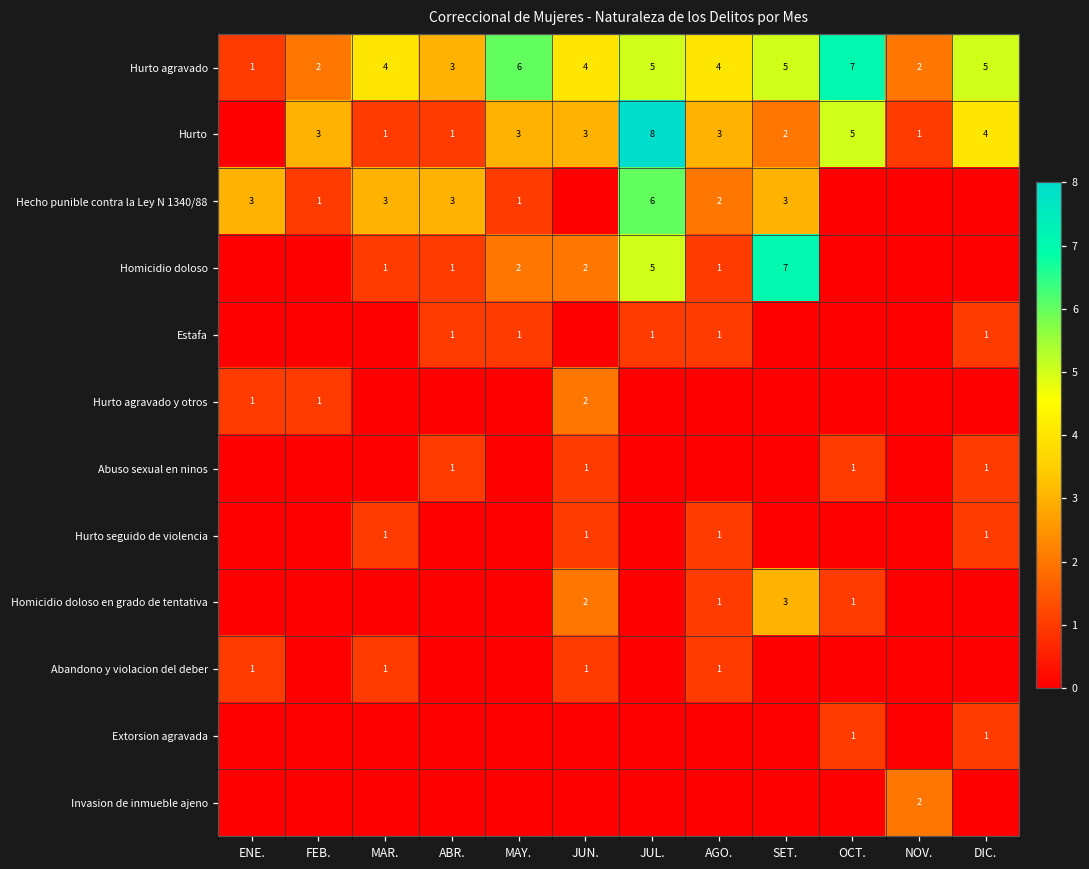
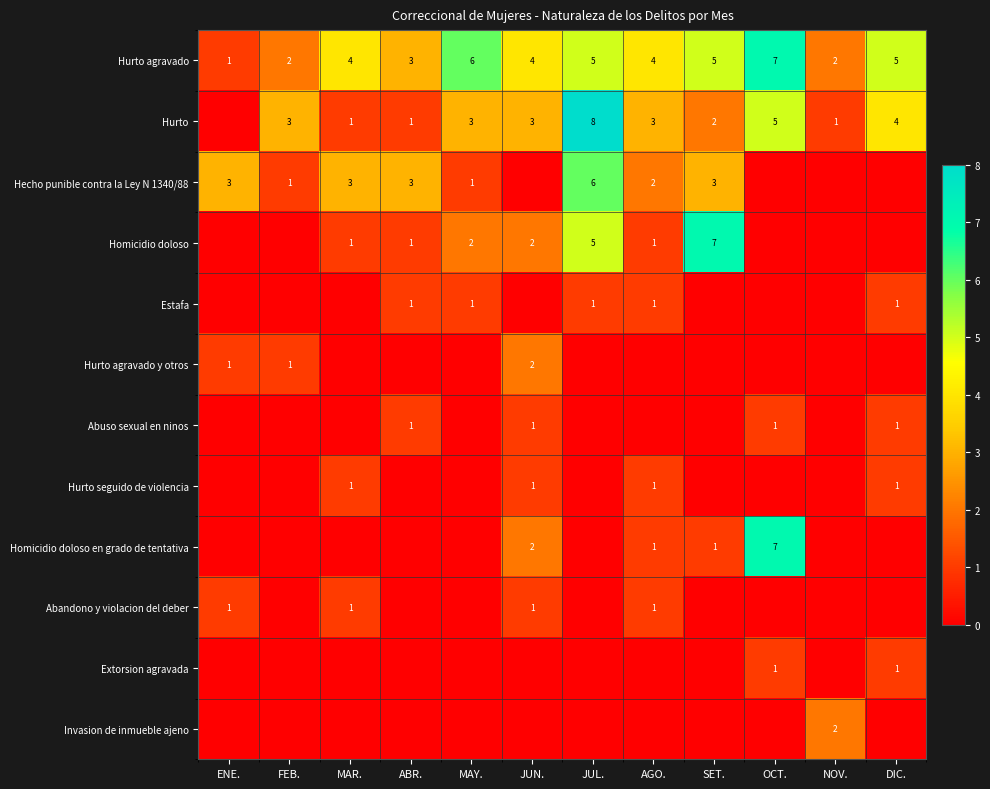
  {
    "Hurto agravado": {
      "ENE.": 1,
      "FEB.": 2,
      "MAR.": 4,
      "ABR.": 3,
      "MAY.": 6,
      "JUN.": 4,
      "JUL.": 5,
      "AGO.": 4,
      "SET.": 5,
      "OCT.": 7,
      "NOV.": 2,
      "DIC.": 5
    },
    "Hurto": {
      "FEB.": 3,
      "MAR.": 1,
      "ABR.": 1,
      "MAY.": 3,
      "JUN.": 3,
      "JUL.": 8,
      "AGO.": 3,
      "SET.": 2,
      "OCT.": 5,
      "NOV.": 1,
      "DIC.": 4
    },
    "Hecho punible contra la Ley N 1340/88": {
      "ENE.": 3,
      "FEB.": 1,
      "MAR.": 3,
      "ABR.": 3,
      "MAY.": 1,
      "JUL.": 6,
      "AGO.": 2,
      "SET.": 3
    },
    "Homicidio doloso": {
      "MAR.": 1,
      "ABR.": 1,
      "MAY.": 2,
      "JUN.": 2,
      "JUL.": 5,
      "AGO.": 1,
      "SET.": 7
    },
    "Estafa": {
      "ABR.": 1,
      "MAY.": 1,
      "JUL.": 1,
      "AGO.": 1,
      "DIC.": 1
    },
    "Hurto agravado y otros": {
      "ENE.": 1,
      "FEB.": 1,
      "JUN.": 2
    },
    "Abuso sexual en ninos": {
      "ABR.": 1,
      "JUN.": 1,
      "OCT.": 1,
      "DIC.": 1
    },
    "Hurto seguido de violencia": {
      "MAR.": 1,
      "JUN.": 1,
      "AGO.": 1,
      "DIC.": 1
    },
    "Homicidio doloso en grado de tentativa": {
      "JUN.": 2,
      "AGO.": 1,
-     "SET.": 3,
-     "OCT.": 1
+     "SET.": 1,
+     "OCT.": 7
    },
    "Abandono y violacion del deber": {
      "ENE.": 1,
      "MAR.": 1,
      "JUN.": 1,
      "AGO.": 1
    },
    "Extorsion agravada": {
      "OCT.": 1,
      "DIC.": 1
    },
    "Invasion de inmueble ajeno": {
      "NOV.": 2
    }
  }
